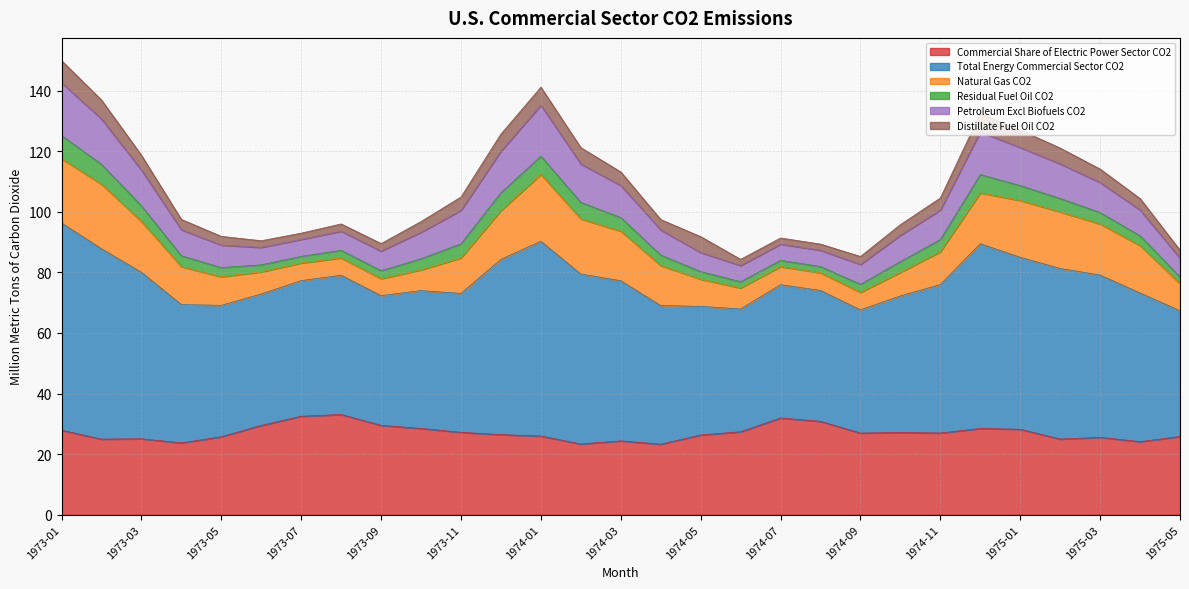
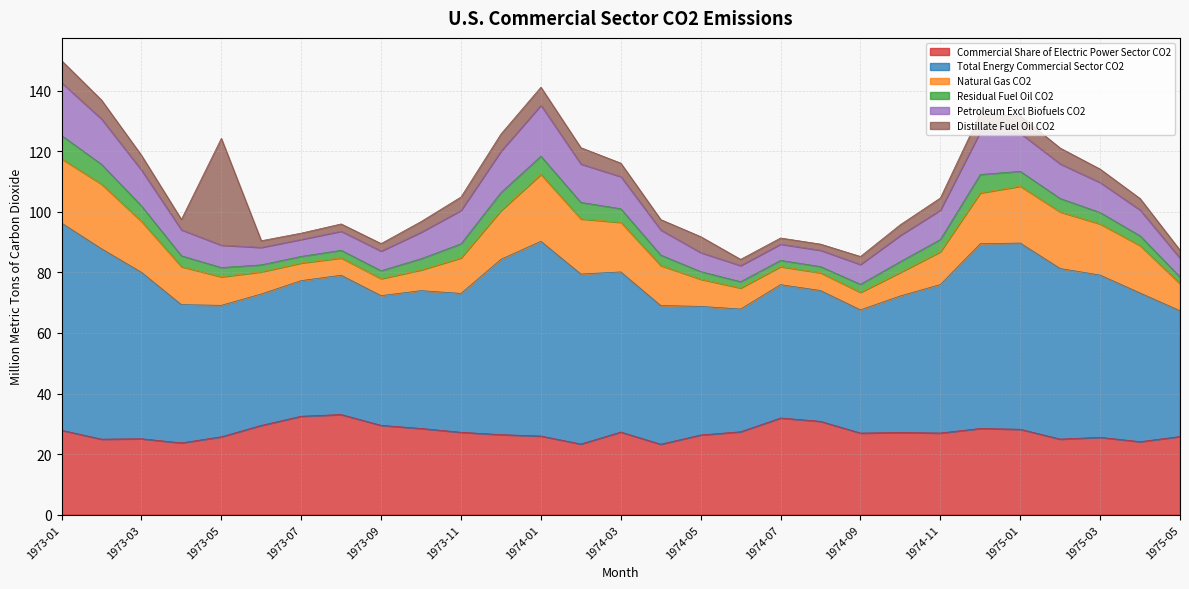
  {
    "Commercial Share of Electric Power Sector CO2": {
      "1973-01": 28,
      "1973-03": 25,
      "1973-05": 26,
      "1973-07": 33,
      "1973-09": 29,
      "1973-11": 27,
      "1974-01": 26,
-     "1974-03": 24,
+     "1974-03": 27,
      "1974-05": 26,
      "1974-07": 32,
      "1974-09": 27,
      "1974-11": 27,
      "1975-01": 28,
      "1975-03": 26,
      "1975-05": 26
    },
    "Total Energy Commercial Sector CO2": {
      "1973-01": 68,
      "1973-03": 55,
      "1973-05": 43,
      "1973-07": 45,
      "1973-09": 43,
      "1973-11": 46,
      "1974-01": 64,
      "1974-03": 53,
      "1974-05": 42,
      "1974-07": 44,
      "1974-09": 41,
      "1974-11": 49,
-     "1975-01": 57,
+     "1975-01": 61,
      "1975-03": 54,
      "1975-05": 42
    },
    "Natural Gas CO2": {
      "1973-01": 21,
      "1973-03": 17,
      "1973-05": 9,
      "1973-07": 6,
      "1973-09": 6,
      "1973-11": 12,
      "1974-01": 22,
      "1974-03": 16,
      "1974-05": 9,
      "1974-07": 6,
      "1974-09": 6,
      "1974-11": 11,
      "1975-01": 19,
      "1975-03": 17,
      "1975-05": 9
    },
    "Residual Fuel Oil CO2": {
      "1973-01": 8,
      "1973-03": 5,
      "1973-05": 3,
      "1973-07": 2,
      "1973-09": 3,
      "1973-11": 5,
      "1974-01": 6,
      "1974-03": 5,
      "1974-05": 3,
      "1974-07": 2,
      "1974-09": 3,
      "1974-11": 4,
      "1975-01": 5,
      "1975-03": 4,
      "1975-05": 2
    },
    "Petroleum Excl Biofuels CO2": {
      "1973-01": 17,
      "1973-03": 12,
      "1973-05": 7,
      "1973-07": 6,
      "1973-09": 6,
      "1973-11": 11,
      "1974-01": 17,
      "1974-03": 11,
      "1974-05": 6,
      "1974-07": 5,
      "1974-09": 7,
      "1974-11": 10,
      "1975-03": 10,
      "1975-05": 6
    },
    "Distillate Fuel Oil CO2": {
      "1973-01": 7,
      "1973-03": 5,
-     "1973-05": 3,
+     "1973-05": 35,
      "1973-07": 2,
      "1973-09": 2,
      "1973-11": 4,
      "1974-01": 6,
      "1974-03": 4,
      "1974-05": 5,
      "1974-07": 2,
      "1974-09": 3,
      "1974-11": 4,
      "1975-03": 4,
      "1975-05": 3
    }
  }
